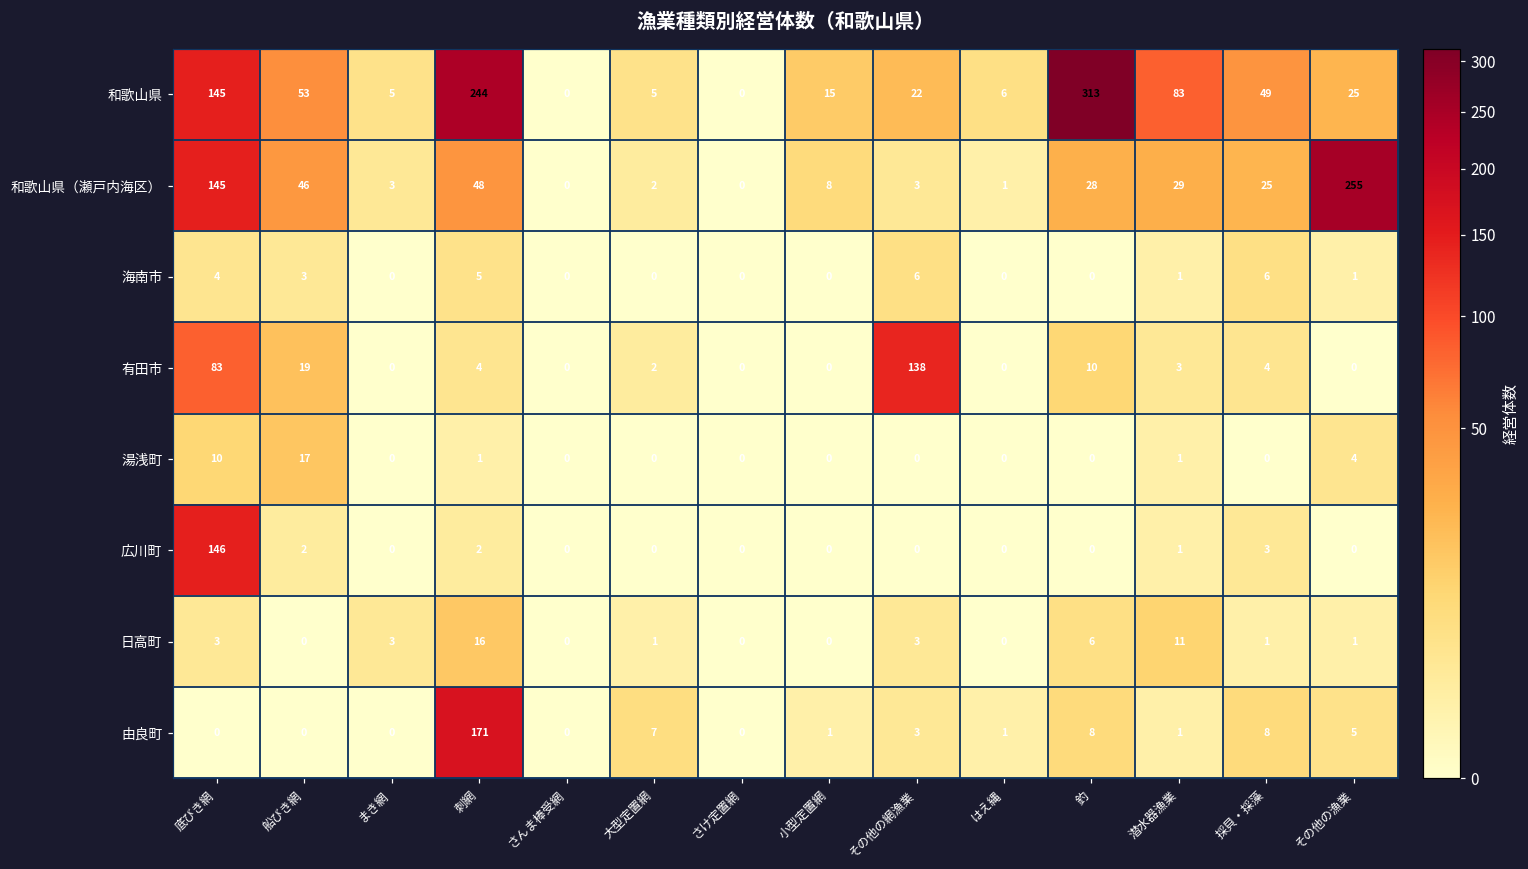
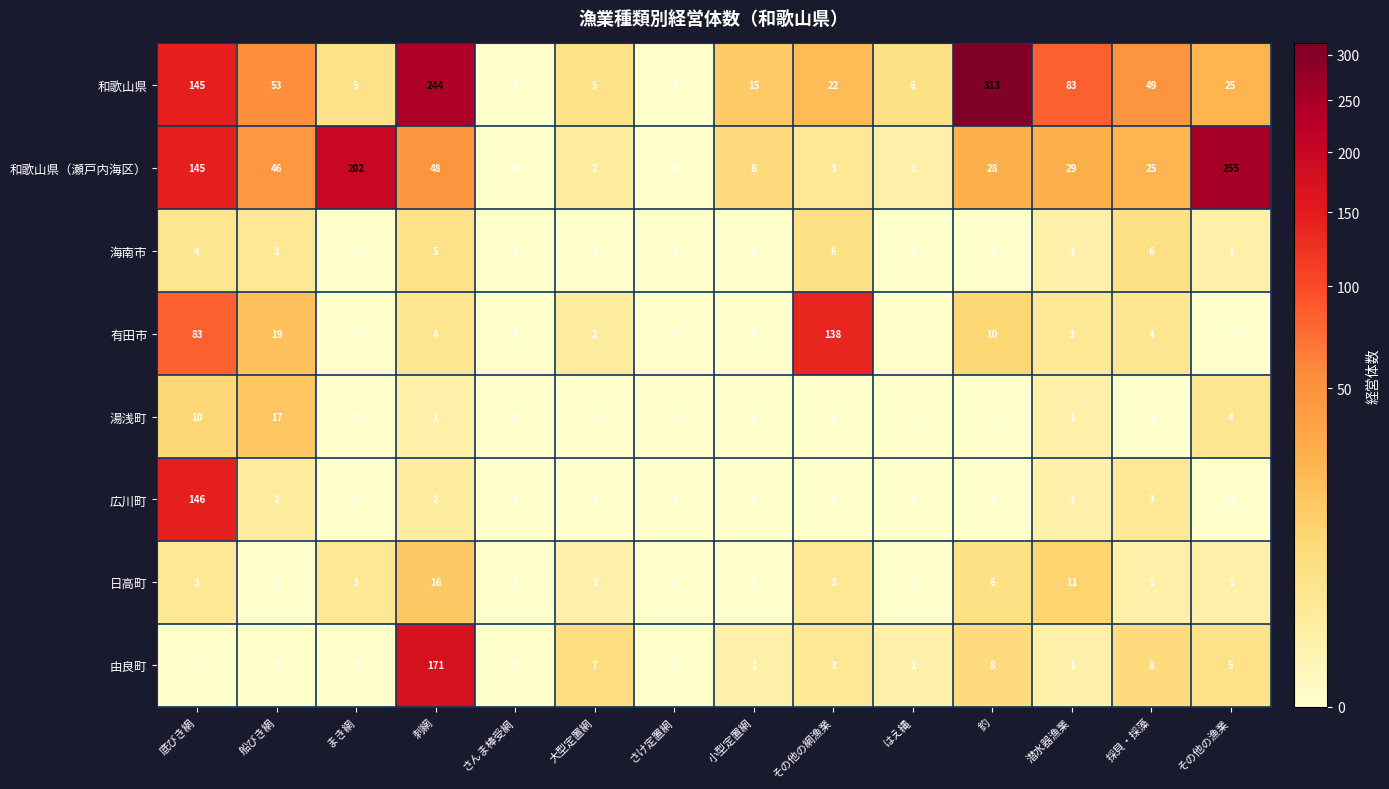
  {
    "和歌山県": {
      "底びき網": 145,
      "船びき網": 53,
      "まき網": 5,
      "刺網": 244,
      "さんま棒受網": 0,
      "大型定置網": 5,
      "さけ定置網": 0,
      "小型定置網": 15,
      "その他の網漁業": 22,
      "はえ縄": 6,
      "釣": 313,
      "潜水器漁業": 83,
      "採貝・採藻": 49,
      "その他の漁業": 25
    },
    "和歌山県（瀬戸内海区）": {
      "底びき網": 145,
      "船びき網": 46,
-     "まき網": 3,
+     "まき網": 202,
      "刺網": 48,
      "さんま棒受網": 0,
      "大型定置網": 2,
      "さけ定置網": 0,
      "小型定置網": 8,
      "その他の網漁業": 3,
      "はえ縄": 1,
      "釣": 28,
      "潜水器漁業": 29,
      "採貝・採藻": 25,
      "その他の漁業": 255
    },
    "海南市": {
      "底びき網": 4,
      "船びき網": 3,
      "まき網": 0,
      "刺網": 5,
      "さんま棒受網": 0,
      "大型定置網": 0,
      "さけ定置網": 0,
      "小型定置網": 0,
      "その他の網漁業": 6,
      "はえ縄": 0,
      "釣": 0,
      "潜水器漁業": 1,
      "採貝・採藻": 6,
      "その他の漁業": 1
    },
    "有田市": {
      "底びき網": 83,
      "船びき網": 19,
      "まき網": 0,
      "刺網": 4,
      "さんま棒受網": 0,
      "大型定置網": 2,
      "さけ定置網": 0,
      "小型定置網": 0,
      "その他の網漁業": 138,
      "はえ縄": 0,
      "釣": 10,
      "潜水器漁業": 3,
      "採貝・採藻": 4
    },
    "湯浅町": {
      "底びき網": 10,
      "船びき網": 17,
      "まき網": 0,
      "刺網": 1,
      "さんま棒受網": 0,
      "大型定置網": 0,
      "さけ定置網": 0,
      "小型定置網": 0,
      "その他の網漁業": 0,
      "はえ縄": 0,
      "釣": 0,
      "潜水器漁業": 1,
      "採貝・採藻": 0,
      "その他の漁業": 4
    },
    "広川町": {
      "底びき網": 146,
      "船びき網": 2,
      "まき網": 0,
      "刺網": 2,
      "さんま棒受網": 0,
      "大型定置網": 0,
      "さけ定置網": 0,
      "小型定置網": 0,
      "その他の網漁業": 0,
      "はえ縄": 0,
      "釣": 0,
      "潜水器漁業": 1,
      "採貝・採藻": 3
    },
    "日高町": {
      "底びき網": 3,
      "船びき網": 0,
      "まき網": 3,
      "刺網": 16,
      "さんま棒受網": 0,
      "大型定置網": 1,
      "さけ定置網": 0,
      "小型定置網": 0,
      "その他の網漁業": 3,
      "はえ縄": 0,
      "釣": 6,
      "潜水器漁業": 11,
      "採貝・採藻": 1,
      "その他の漁業": 1
    },
    "由良町": {
      "底びき網": 0,
      "船びき網": 0,
      "まき網": 0,
      "刺網": 171,
      "さんま棒受網": 0,
      "大型定置網": 7,
      "さけ定置網": 0,
      "小型定置網": 1,
      "その他の網漁業": 3,
      "はえ縄": 1,
      "釣": 8,
      "潜水器漁業": 1,
      "採貝・採藻": 8,
      "その他の漁業": 5
    }
  }
